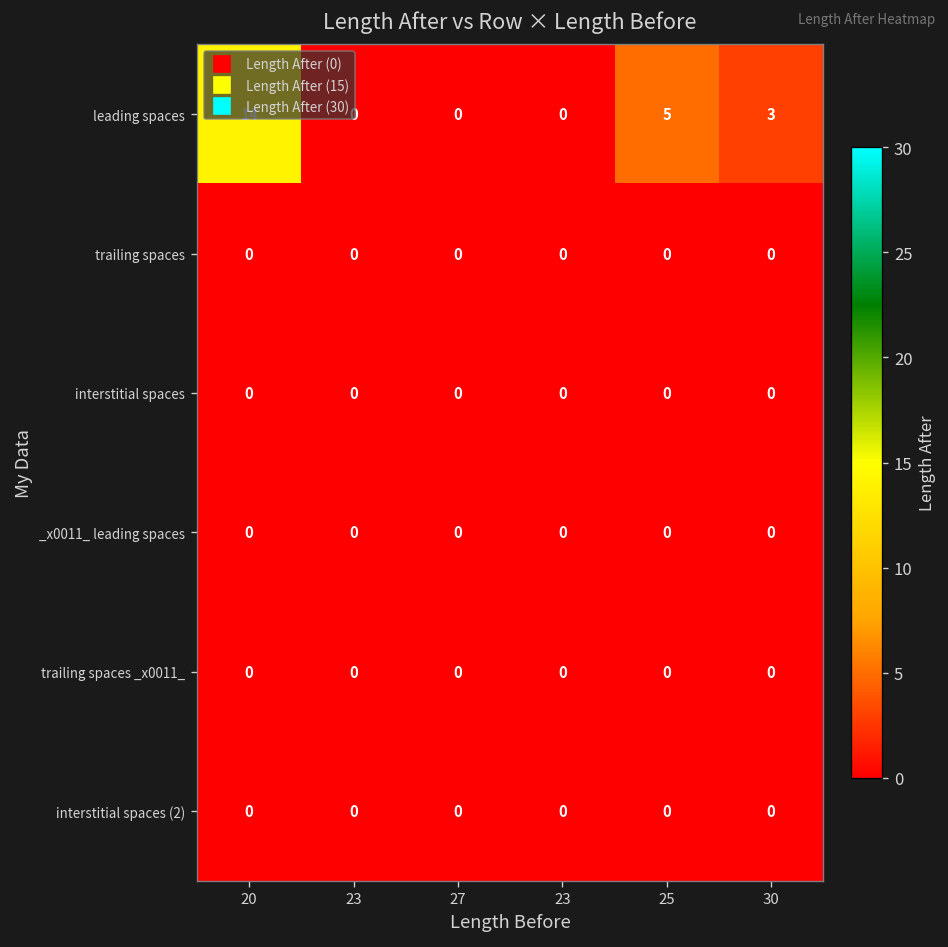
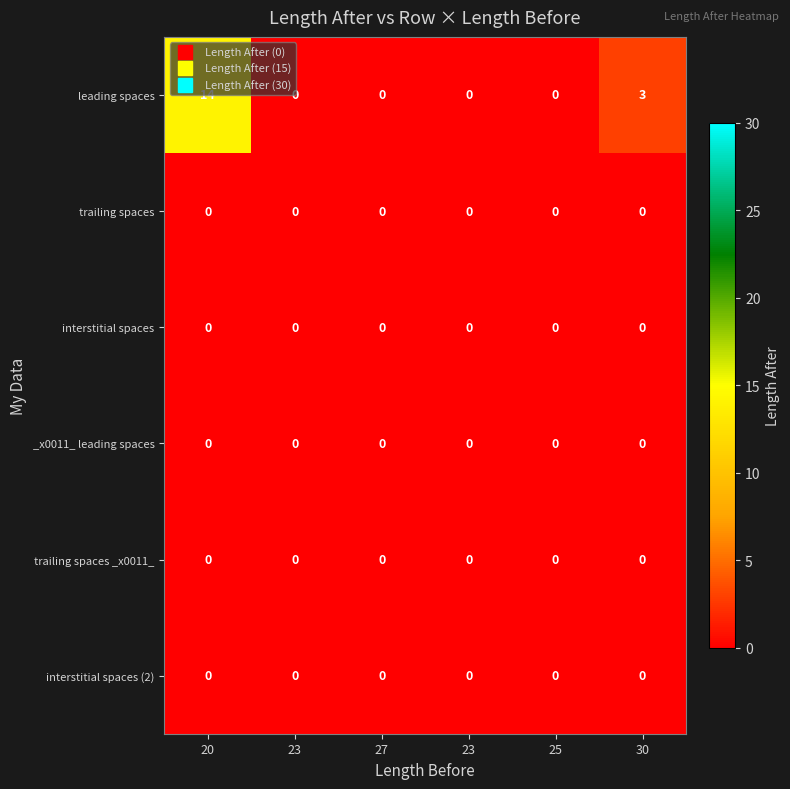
  {
    "leading spaces": {
      "27": 0,
-     "25": 5,
+     "25": 0,
      "30": 3
    },
    "trailing spaces": {
      "20": 0,
      "27": 0,
      "25": 0,
      "30": 0
    },
    "interstitial spaces": {
      "20": 0,
      "27": 0,
      "25": 0,
      "30": 0
    },
    "_x0011_ leading spaces": {
      "20": 0,
      "27": 0,
      "25": 0,
      "30": 0
    },
    "trailing spaces _x0011_": {
      "20": 0,
      "27": 0,
      "25": 0,
      "30": 0
    },
    "interstitial spaces (2)": {
      "20": 0,
      "27": 0,
      "25": 0,
      "30": 0
    }
  }
